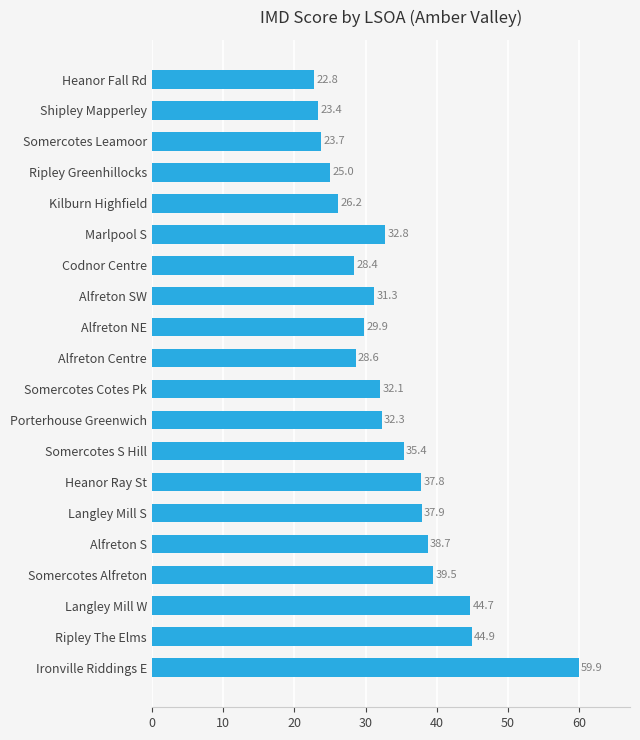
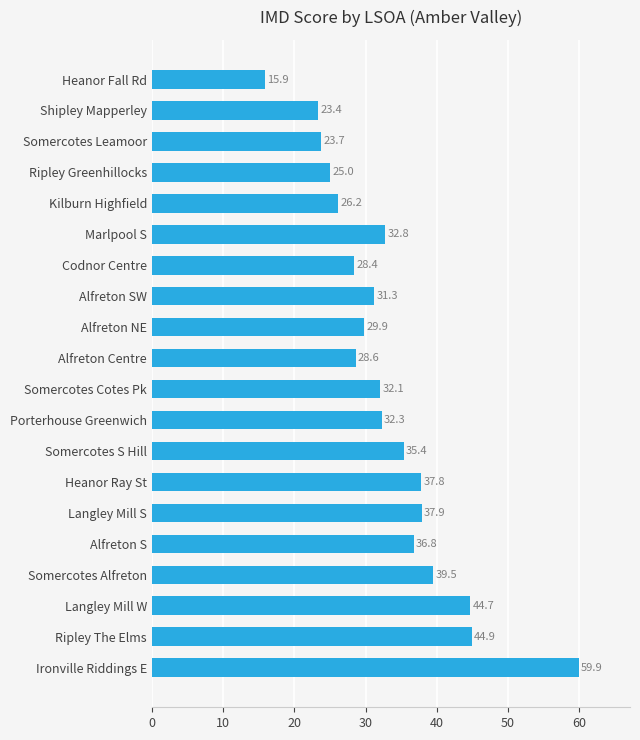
  {
-   "Heanor Fall Rd": 22.8,
+   "Heanor Fall Rd": 15.9,
    "Shipley Mapperley": 23.4,
    "Somercotes Leamoor": 23.7,
    "Ripley Greenhillocks": 25.0,
    "Kilburn Highfield": 26.2,
    "Marlpool S": 32.8,
    "Codnor Centre": 28.4,
    "Alfreton SW": 31.3,
    "Alfreton NE": 29.9,
    "Alfreton Centre": 28.6,
    "Somercotes Cotes Pk": 32.1,
    "Porterhouse Greenwich": 32.3,
    "Somercotes S Hill": 35.4,
    "Heanor Ray St": 37.8,
    "Langley Mill S": 37.9,
-   "Alfreton S": 38.7,
+   "Alfreton S": 36.8,
    "Somercotes Alfreton": 39.5,
    "Langley Mill W": 44.7,
    "Ripley The Elms": 44.9,
    "Ironville Riddings E": 59.9
  }
